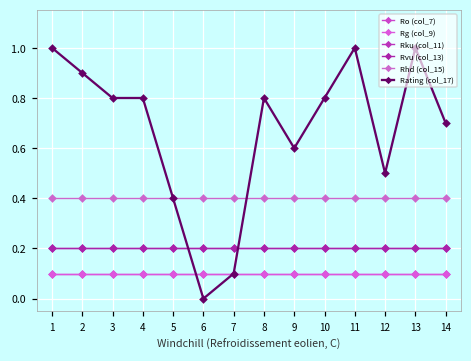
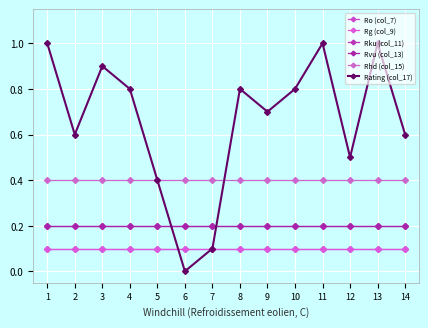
  {
    "Rvu (col_13)": {
      "1": 0.2,
      "2": 0.2,
      "3": 0.2,
      "4": 0.2,
      "5": 0.2,
      "6": 0.2,
      "7": 0.2,
      "8": 0.2,
      "9": 0.2,
      "10": 0.2,
      "11": 0.2,
      "12": 0.2,
      "13": 0.2,
      "14": 0.2
    },
    "Rating (col_17)": {
      "1": 1.0,
-     "2": 0.9,
-     "3": 0.8,
+     "2": 0.6,
+     "3": 0.9,
      "4": 0.8,
      "6": 0.0,
      "8": 0.8,
-     "9": 0.6,
+     "9": 0.7,
      "10": 0.8,
      "11": 1.0,
      "12": 0.5,
-     "14": 0.7
+     "14": 0.6
    }
  }
